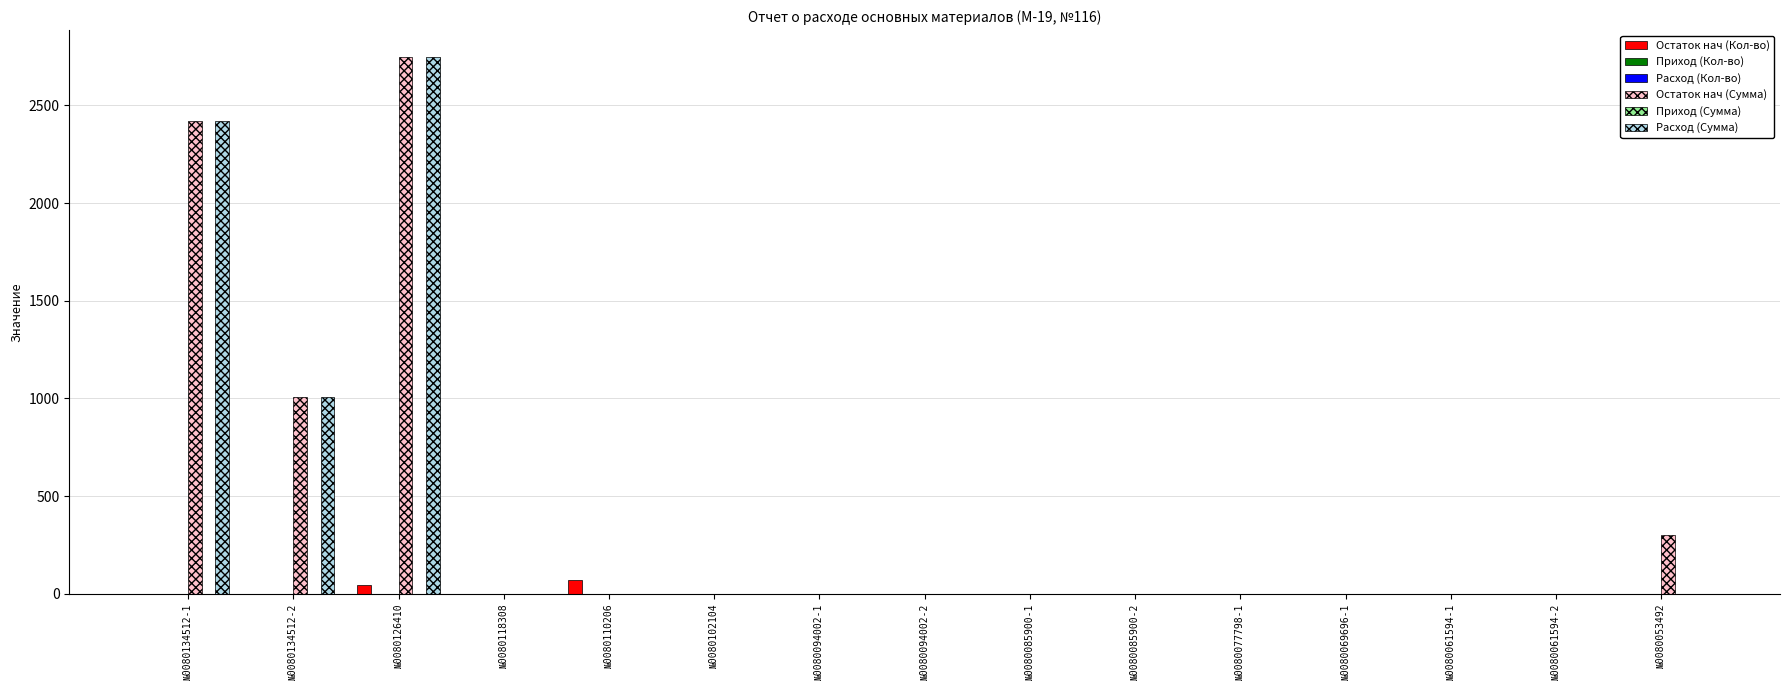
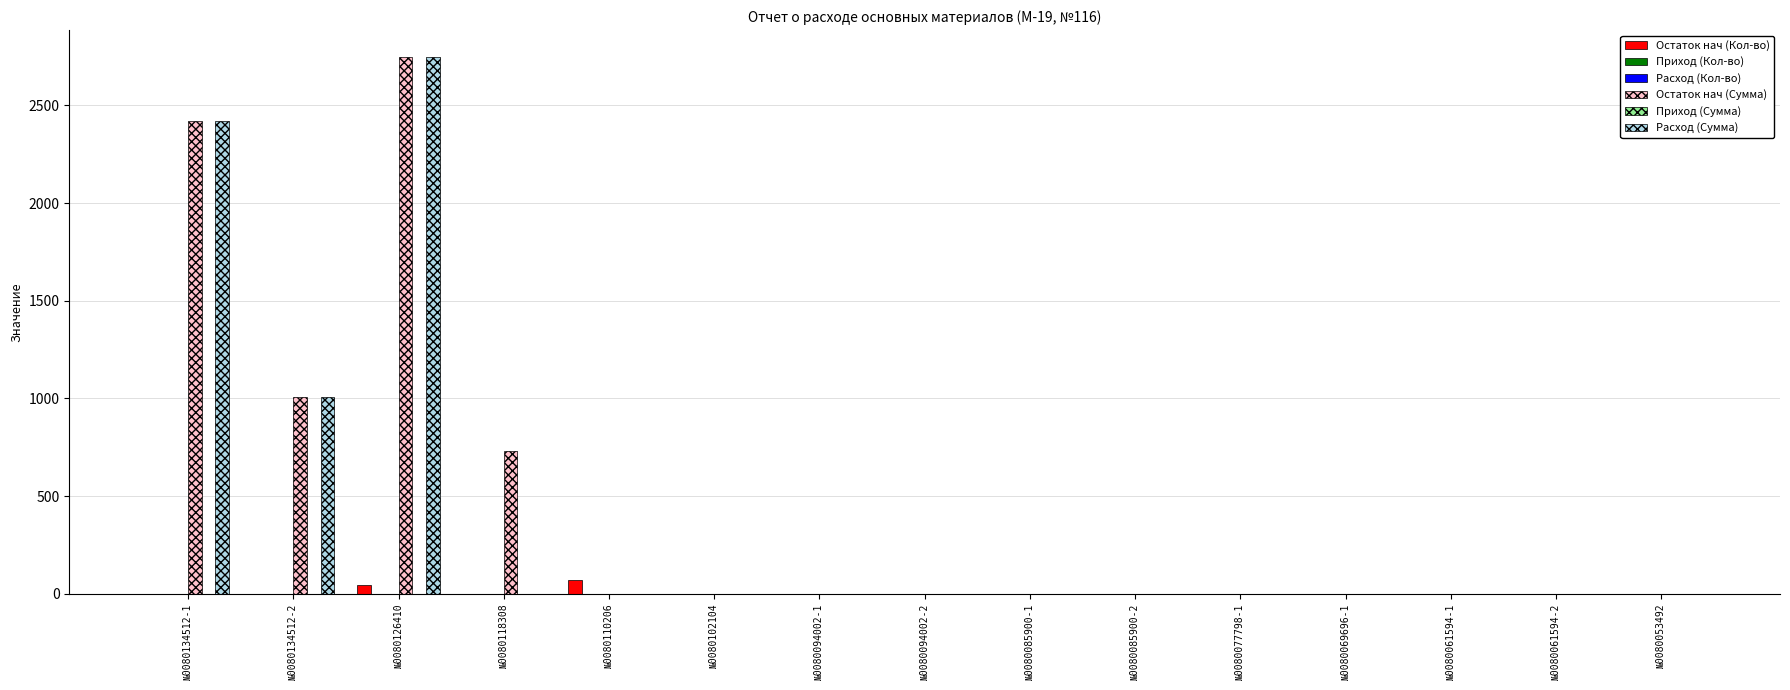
  {
    "Остаток нач (Кол-во)": {
      "№0080126410": 50,
      "№0080118308": 0,
      "№0080110206": 70,
      "№0080102104": 0,
      "№0080094002-1": 0,
      "№0080094002-2": 0,
      "№0080085900-1": 0,
      "№0080085900-2": 0,
      "№0080077798-1": 0,
      "№0080069696-1": 0,
      "№0080061594-1": 0,
      "№0080061594-2": 0,
      "№0080053492": 0
    },
    "Приход (Кол-во)": {
      "№0080134512-1": 0,
      "№0080134512-2": 0,
      "№0080126410": 0,
      "№0080118308": 0,
      "№0080110206": 0,
      "№0080102104": 0,
      "№0080094002-1": 0,
      "№0080094002-2": 0,
      "№0080085900-1": 0,
      "№0080085900-2": 0,
      "№0080077798-1": 0,
      "№0080069696-1": 0,
      "№0080061594-1": 0,
      "№0080061594-2": 0,
      "№0080053492": 0
    },
    "Расход (Кол-во)": {
      "№0080118308": 0,
      "№0080110206": 0,
      "№0080102104": 0,
      "№0080094002-1": 0,
      "№0080094002-2": 0,
      "№0080085900-1": 0,
      "№0080085900-2": 0,
      "№0080077798-1": 0,
      "№0080069696-1": 0,
      "№0080061594-1": 0,
      "№0080061594-2": 0,
      "№0080053492": 0
    },
    "Остаток нач (Сумма)": {
      "№0080134512-1": 2420,
      "№0080134512-2": 1010,
      "№0080126410": 2750,
-     "№0080118308": 0,
+     "№0080118308": 730,
      "№0080110206": 0,
      "№0080102104": 0,
      "№0080094002-1": 0,
      "№0080094002-2": 0,
      "№0080085900-1": 0,
      "№0080085900-2": 0,
      "№0080077798-1": 0,
      "№0080069696-1": 0,
      "№0080061594-1": 0,
      "№0080061594-2": 0,
-     "№0080053492": 300
+     "№0080053492": 0
    },
    "Приход (Сумма)": {
      "№0080134512-1": 0,
      "№0080134512-2": 0,
      "№0080126410": 0,
      "№0080118308": 0,
      "№0080110206": 0,
      "№0080102104": 0,
      "№0080094002-1": 0,
      "№0080094002-2": 0,
      "№0080085900-1": 0,
      "№0080085900-2": 0,
      "№0080077798-1": 0,
      "№0080069696-1": 0,
      "№0080061594-1": 0,
      "№0080061594-2": 0,
      "№0080053492": 0
    },
    "Расход (Сумма)": {
      "№0080134512-1": 2420,
      "№0080134512-2": 1010,
      "№0080126410": 2750,
      "№0080118308": 0,
      "№0080110206": 0,
      "№0080102104": 0,
      "№0080094002-1": 0,
      "№0080094002-2": 0,
      "№0080085900-1": 0,
      "№0080085900-2": 0,
      "№0080077798-1": 0,
      "№0080069696-1": 0,
      "№0080061594-1": 0,
      "№0080061594-2": 0,
      "№0080053492": 0
    }
  }
